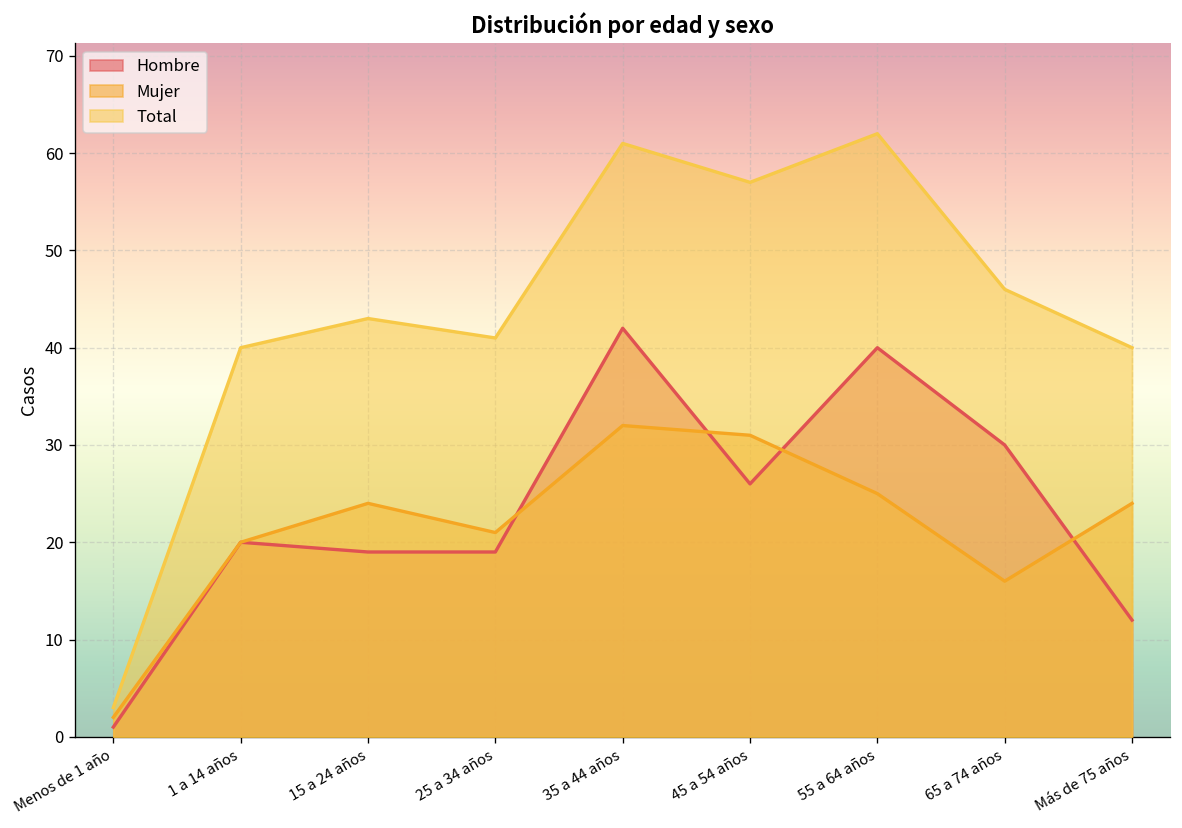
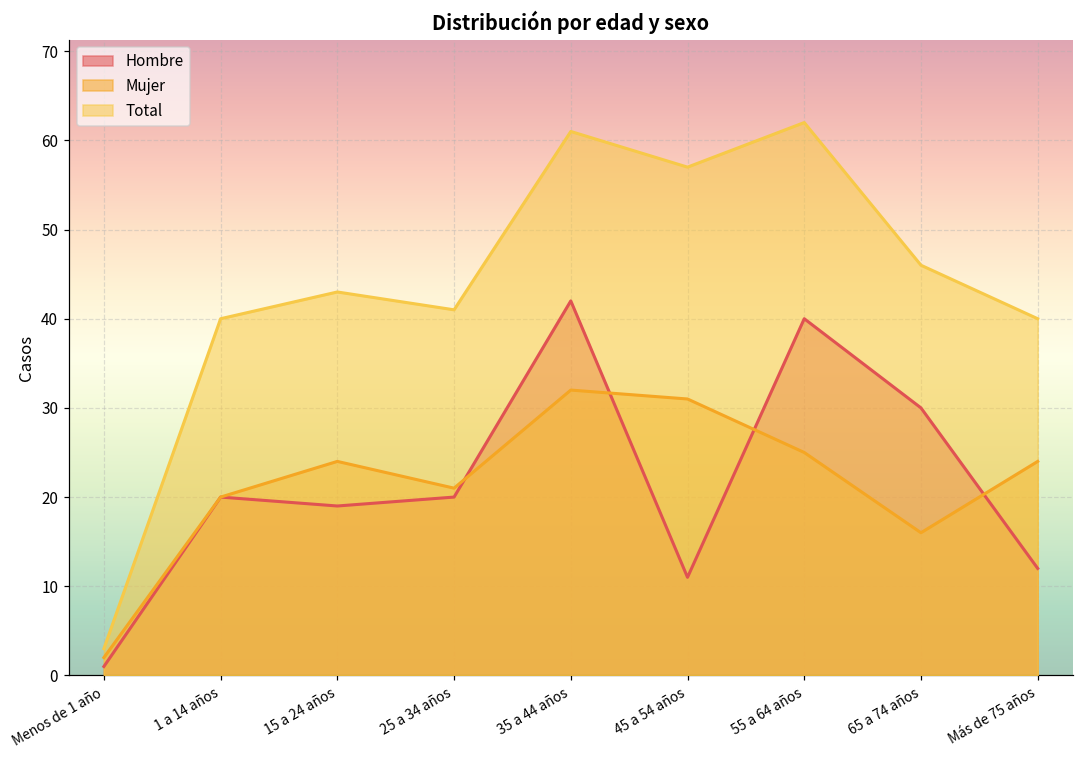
  {
    "Hombre": {
      "Menos de 1 año": 1,
      "15 a 24 años": 19,
-     "25 a 34 años": 19,
+     "25 a 34 años": 20,
      "35 a 44 años": 42,
-     "45 a 54 años": 26,
+     "45 a 54 años": 11,
      "55 a 64 años": 40,
      "65 a 74 años": 30,
      "Más de 75 años": 12
    }
  }
